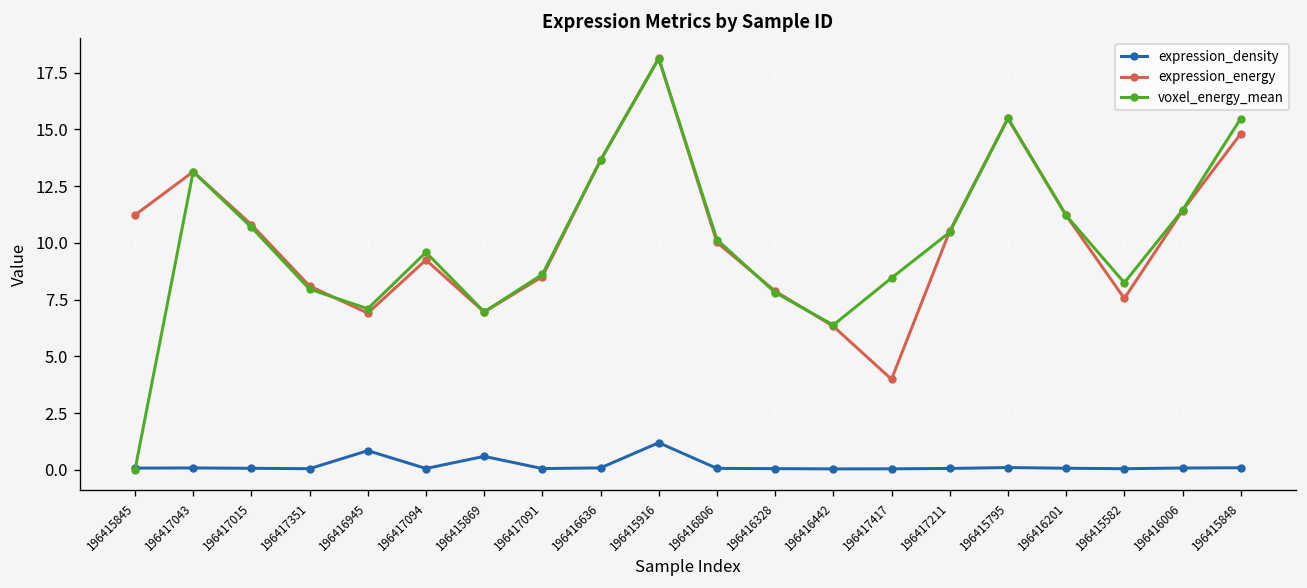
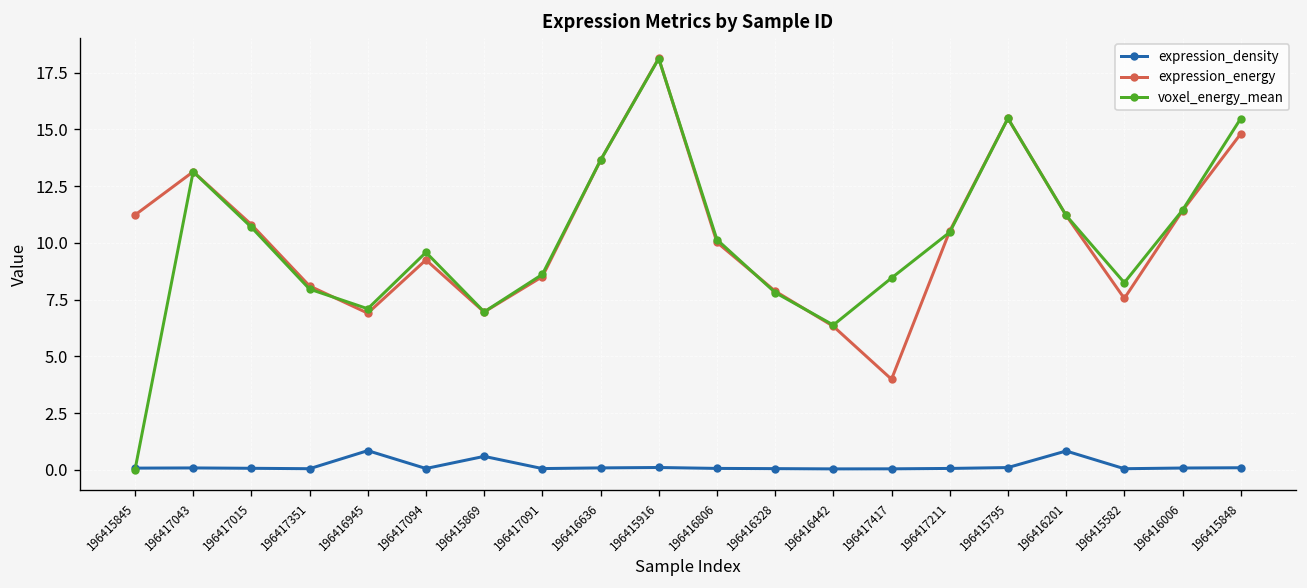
  {
    "expression_density": {
      "196417043": 0.1,
      "196417015": 0.1,
      "196417351": 0.1,
      "196416945": 0.8,
      "196417094": 0.1,
      "196415869": 0.6,
      "196417091": 0.1,
      "196416636": 0.1,
-     "196415916": 1.2,
+     "196415916": 0.1,
      "196416806": 0.1,
      "196416328": 0.1,
      "196416442": 0.0,
      "196417417": 0.0,
      "196417211": 0.1,
      "196415795": 0.1,
-     "196416201": 0.1,
+     "196416201": 0.8,
      "196415582": 0.1,
      "196416006": 0.1,
      "196415848": 0.1
    },
    "expression_energy": {
      "196415845": 11.2,
      "196417351": 8.1,
      "196416945": 6.9,
      "196417094": 9.3,
      "196417417": 4.0,
      "196415582": 7.6,
      "196415848": 14.8
    },
    "voxel_energy_mean": {
      "196417351": 8.0,
      "196416945": 7.1,
      "196417094": 9.6,
      "196417417": 8.5,
      "196415582": 8.2,
      "196415848": 15.5
    }
  }
